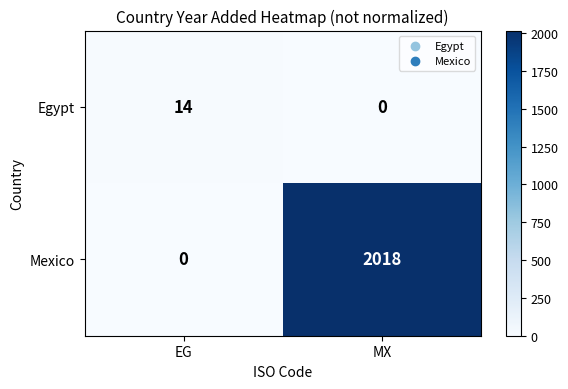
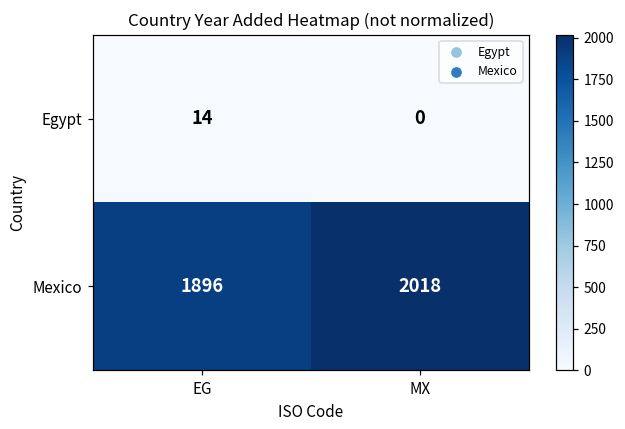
  {
    "Egypt": {
      "EG": 14,
      "MX": 0
    },
    "Mexico": {
-     "EG": 0,
+     "EG": 1896,
      "MX": 2018
    }
  }
